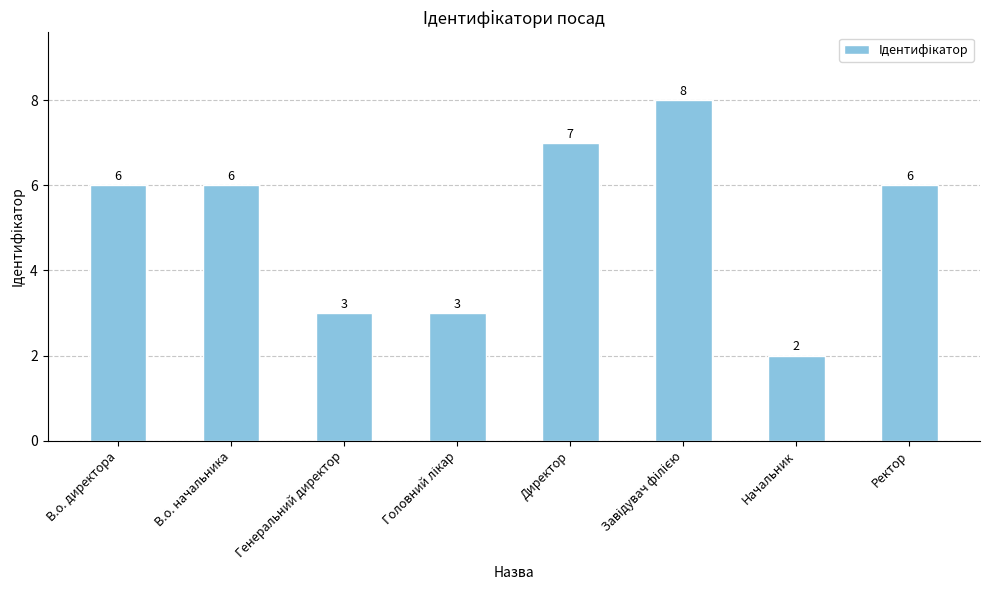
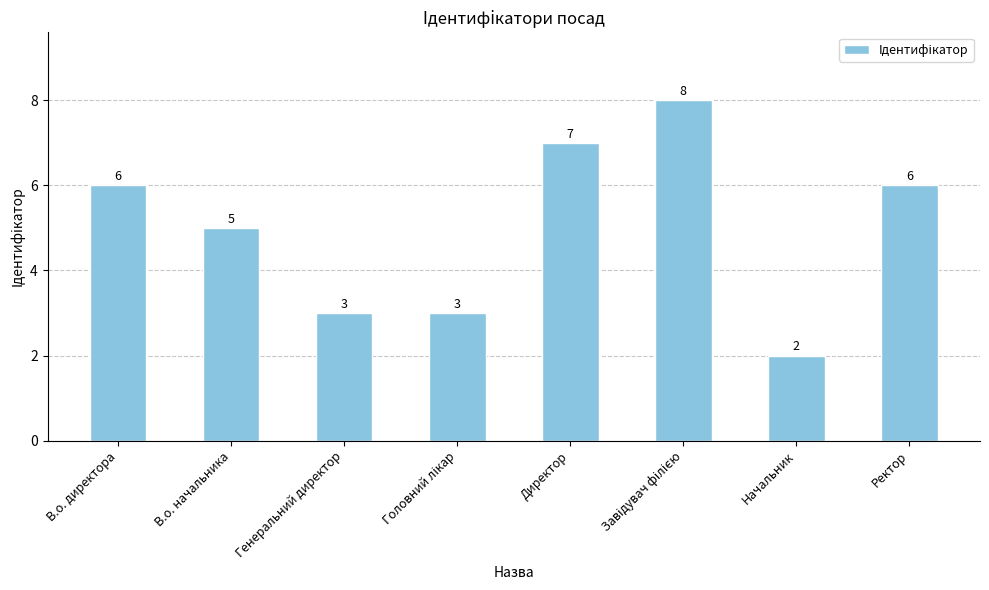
  {
    "В.о. директора": 6,
-   "В.о. начальника": 6,
+   "В.о. начальника": 5,
    "Генеральний директор": 3,
    "Головний лікар": 3,
    "Директор": 7,
    "Завідувач філією": 8,
    "Начальник": 2,
    "Ректор": 6
  }
